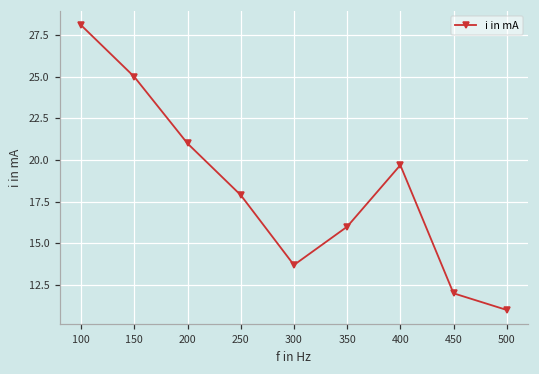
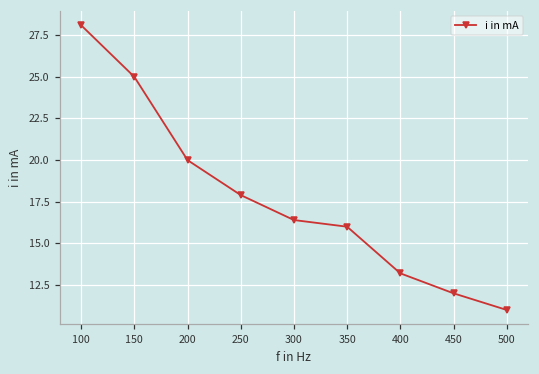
  {
    "100": 28.1,
    "150": 25.0,
-   "200": 21,
+   "200": 20,
    "250": 17.9,
-   "300": 13.7,
+   "300": 16.4,
    "350": 16.0,
-   "400": 19.7,
+   "400": 13.2,
    "450": 12.0,
    "500": 11.0
  }
